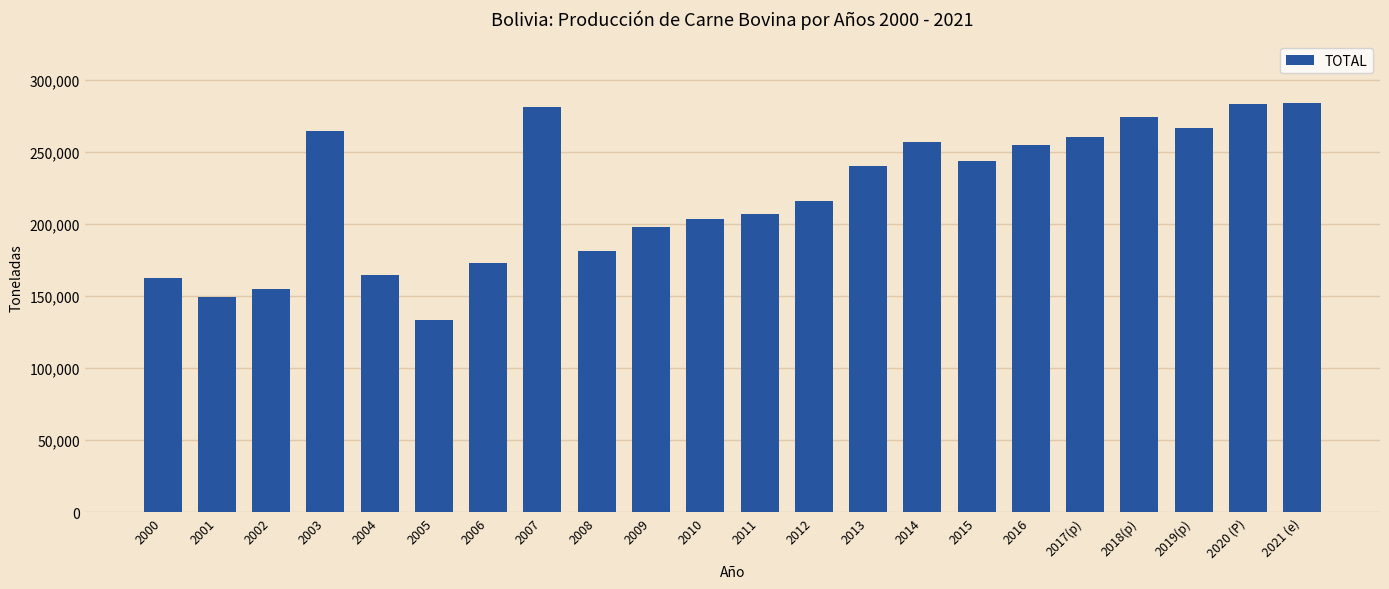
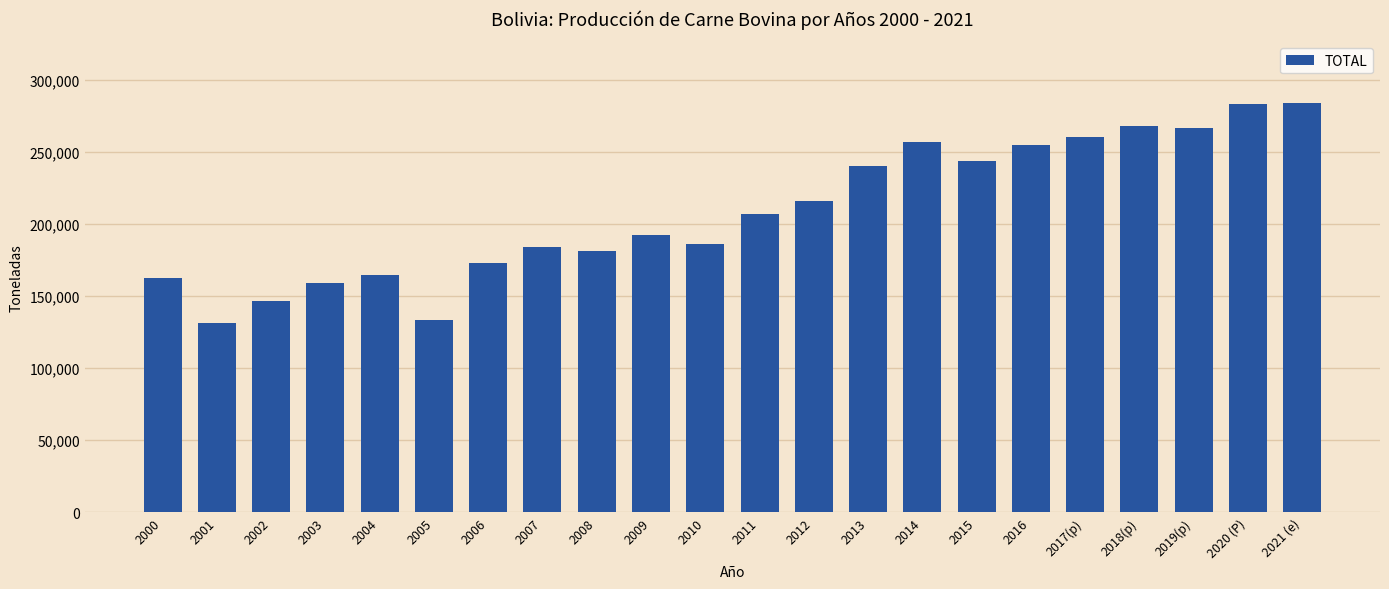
  {
    "2000": "163,000",
-   "2001": "149,000",
-   "2002": "155,000",
-   "2003": "265,000",
+   "2001": "131,000",
+   "2002": "147,000",
+   "2003": "159,000",
    "2004": "165,000",
    "2005": "133,000",
    "2006": "173,000",
-   "2007": "281,000",
+   "2007": "184,000",
    "2008": "181,000",
-   "2009": "198,000",
-   "2010": "203,000",
+   "2009": "192,000",
+   "2010": "186,000",
    "2011": "207,000",
    "2012": "216,000",
    "2013": "240,000",
    "2014": "257,000",
    "2015": "244,000",
    "2016": "255,000",
    "2017(p)": "260,000",
-   "2018(p)": "274,000",
+   "2018(p)": "268,000",
    "2019(p)": "266,000",
    "2020 (P)": "283,000",
    "2021 (e)": "284,000"
  }
